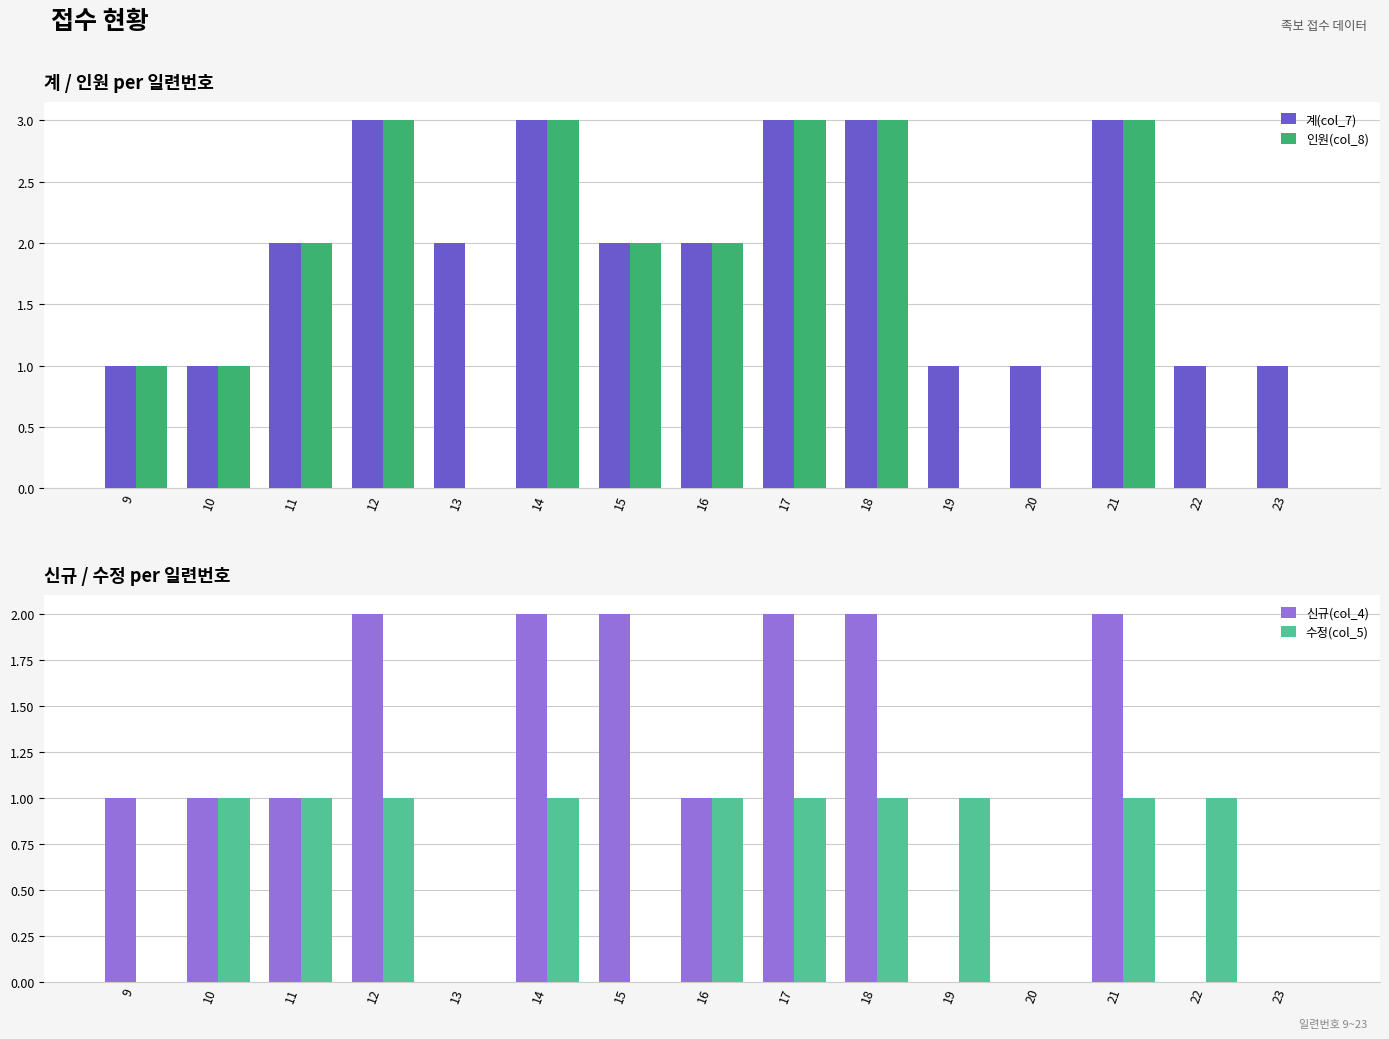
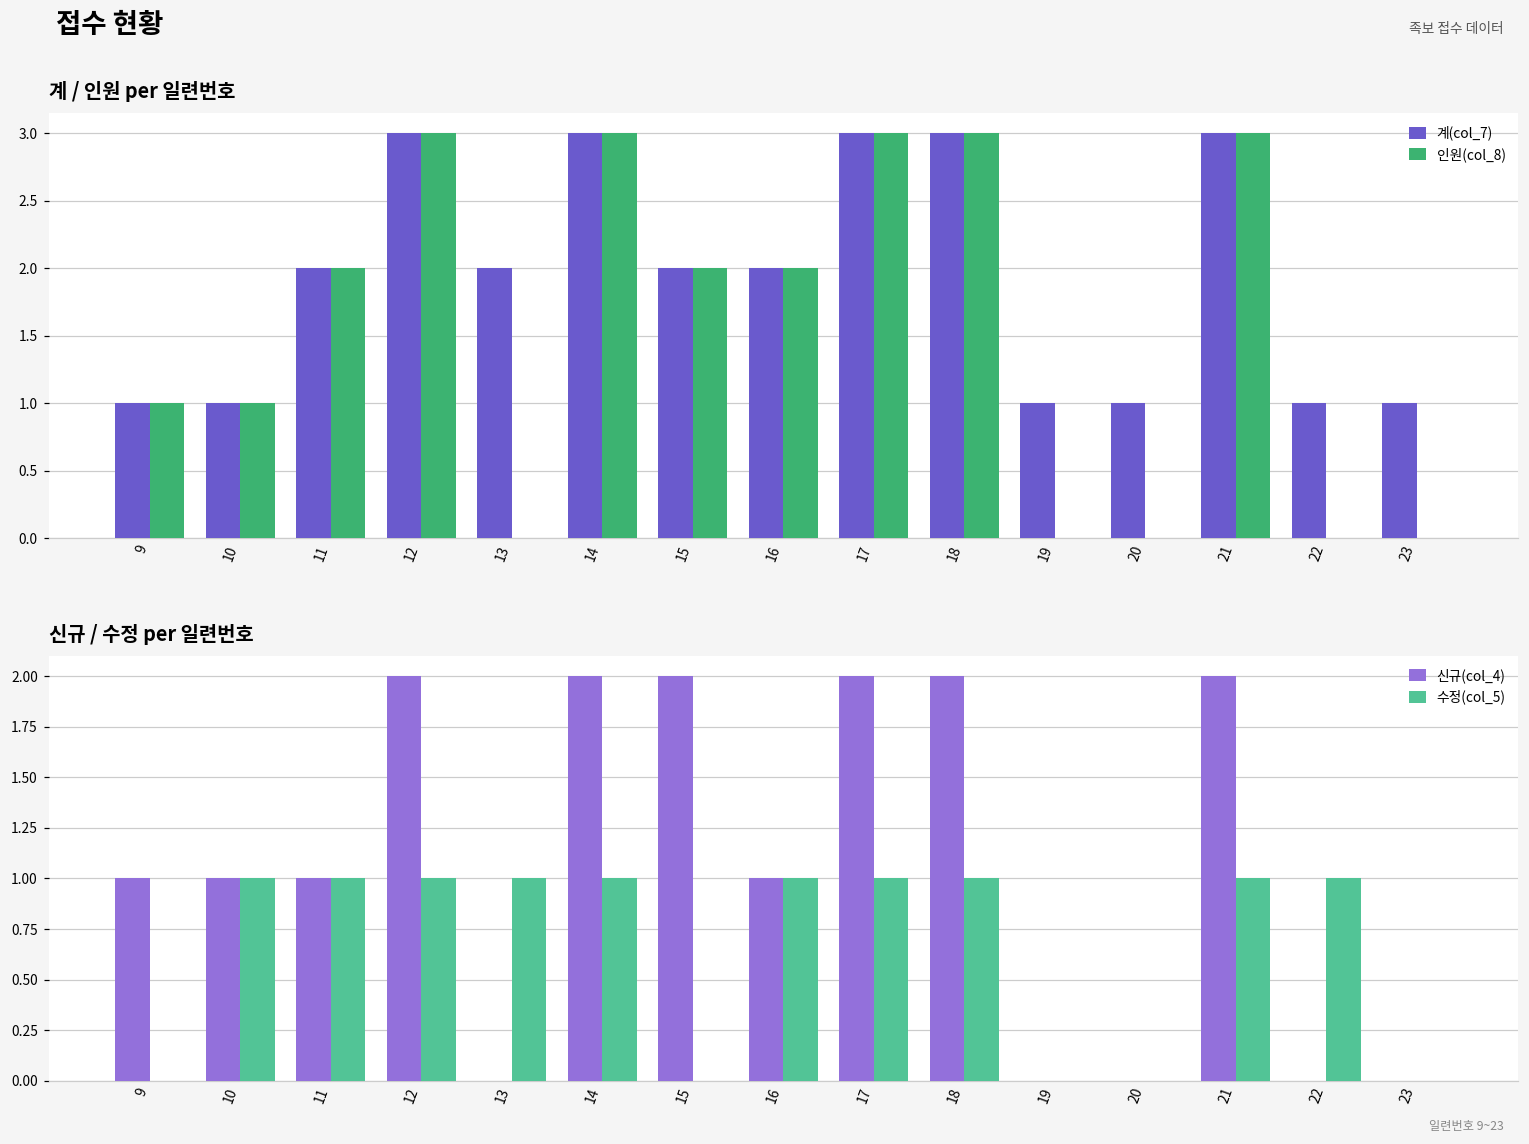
  {
    "계 / 인원 per 일련번호": {
      "계(col_7)": {
        "9": 1.00,
        "10": 1.00,
        "11": 2.00,
        "12": 3.00,
        "13": 2.00,
        "14": 3.00,
        "15": 2.00,
        "16": 2.00,
        "17": 3.00,
        "18": 3.00,
        "19": 1.00,
        "20": 1.00,
        "21": 3.00,
        "22": 1.00,
        "23": 1.00
      },
      "인원(col_8)": {
        "9": 1.00,
        "10": 1.00,
        "11": 2.00,
        "12": 3.00,
        "13": 0.00,
        "14": 3.00,
        "15": 2.00,
        "16": 2.00,
        "17": 3.00,
        "18": 3.00,
        "19": 0.00,
        "20": 0.00,
        "21": 3.00,
        "22": 0.00,
        "23": 0.00
      }
    },
    "신규 / 수정 per 일련번호": {
      "신규(col_4)": {
        "9": 1,
        "10": 1,
        "11": 1,
        "12": 2,
        "13": 0,
        "14": 2,
        "15": 2,
        "16": 1,
        "17": 2,
        "18": 2,
        "19": 0,
        "20": 0,
        "21": 2,
        "22": 0,
        "23": 0
      },
      "수정(col_5)": {
        "9": 0,
        "10": 1,
        "11": 1,
        "12": 1,
-       "13": 0,
+       "13": 1,
        "14": 1,
        "15": 0,
        "16": 1,
        "17": 1,
        "18": 1,
-       "19": 1,
+       "19": 0,
        "20": 0,
        "21": 1,
        "22": 1,
        "23": 0
      }
    }
  }
